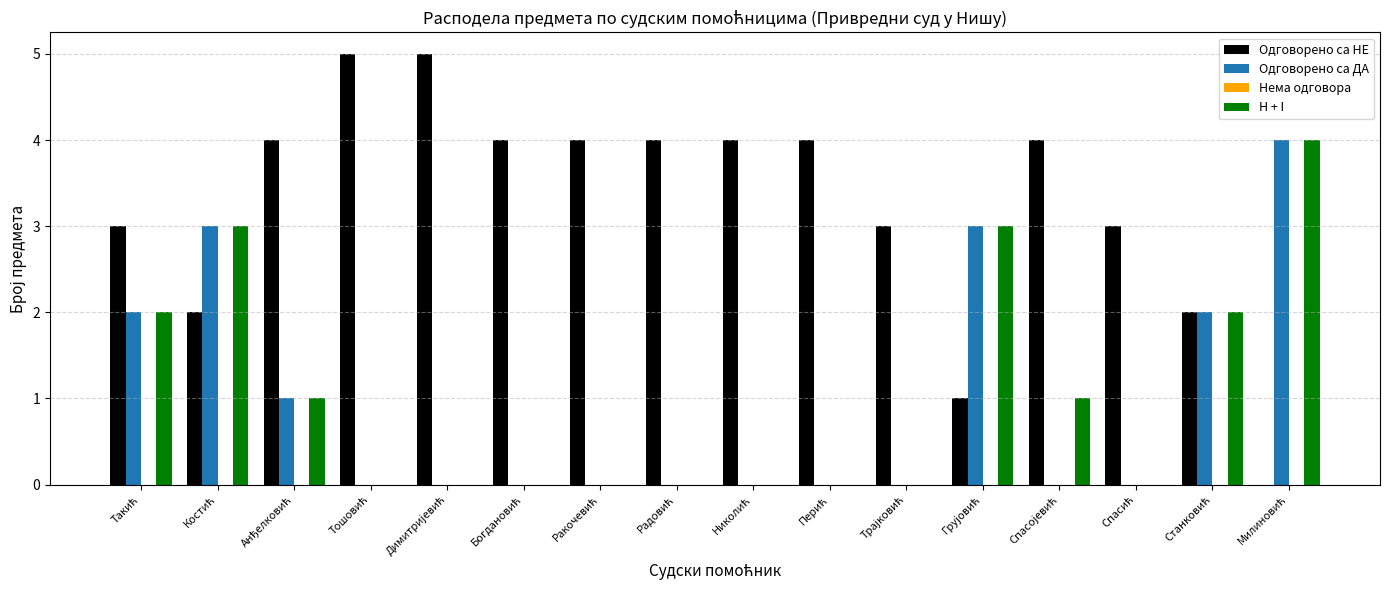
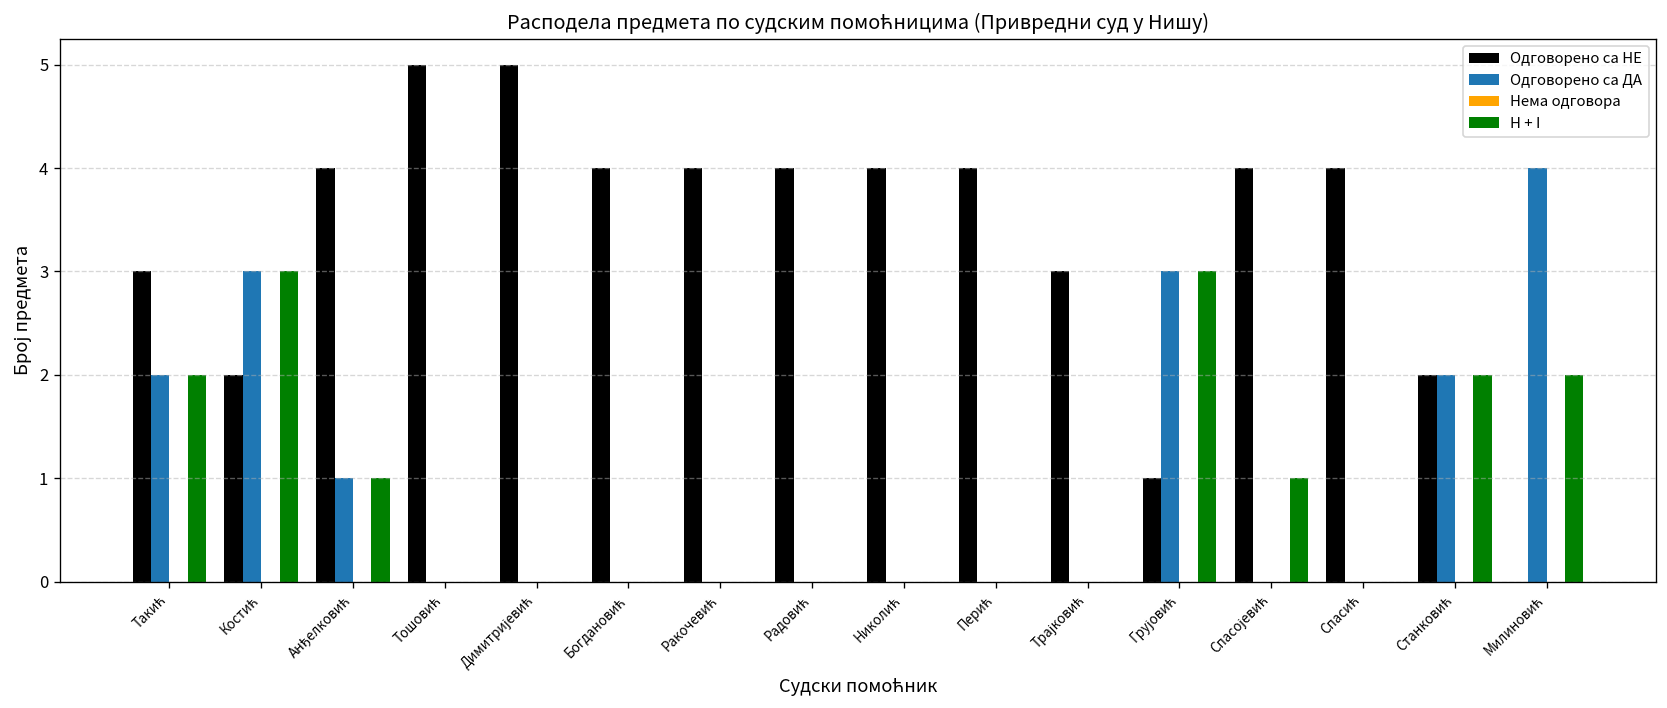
  {
    "Одговорено са НЕ": {
      "Такић": 3,
      "Костић": 2,
      "Анђелковић": 4,
      "Тошовић": 5,
      "Димитријевић": 5,
      "Богдановић": 4,
      "Ракочевић": 4,
      "Радовић": 4,
      "Николић": 4,
      "Перић": 4,
      "Трајковић": 3,
      "Грујовић": 1,
      "Спасојевић": 4,
-     "Спасић": 3,
+     "Спасић": 4,
      "Станковић": 2,
      "Милиновић": 0
    },
    "Одговорено са ДА": {
      "Такић": 2,
      "Костић": 3,
      "Анђелковић": 1,
      "Тошовић": 0,
      "Димитријевић": 0,
      "Богдановић": 0,
      "Ракочевић": 0,
      "Радовић": 0,
      "Николић": 0,
      "Перић": 0,
      "Трајковић": 0,
      "Грујовић": 3,
      "Спасојевић": 0,
      "Спасић": 0,
      "Станковић": 2,
      "Милиновић": 4
    },
    "Нема одговора": {
      "Такић": 0,
      "Костић": 0,
      "Анђелковић": 0,
      "Тошовић": 0,
      "Димитријевић": 0,
      "Богдановић": 0,
      "Ракочевић": 0,
      "Радовић": 0,
      "Николић": 0,
      "Перић": 0,
      "Трајковић": 0,
      "Грујовић": 0,
      "Спасојевић": 0,
      "Спасић": 0,
      "Станковић": 0,
      "Милиновић": 0
    },
    "H + I": {
      "Такић": 2,
      "Костић": 3,
      "Анђелковић": 1,
      "Тошовић": 0,
      "Димитријевић": 0,
      "Богдановић": 0,
      "Ракочевић": 0,
      "Радовић": 0,
      "Николић": 0,
      "Перић": 0,
      "Трајковић": 0,
      "Грујовић": 3,
      "Спасојевић": 1,
      "Спасић": 0,
      "Станковић": 2,
-     "Милиновић": 4
+     "Милиновић": 2
    }
  }
